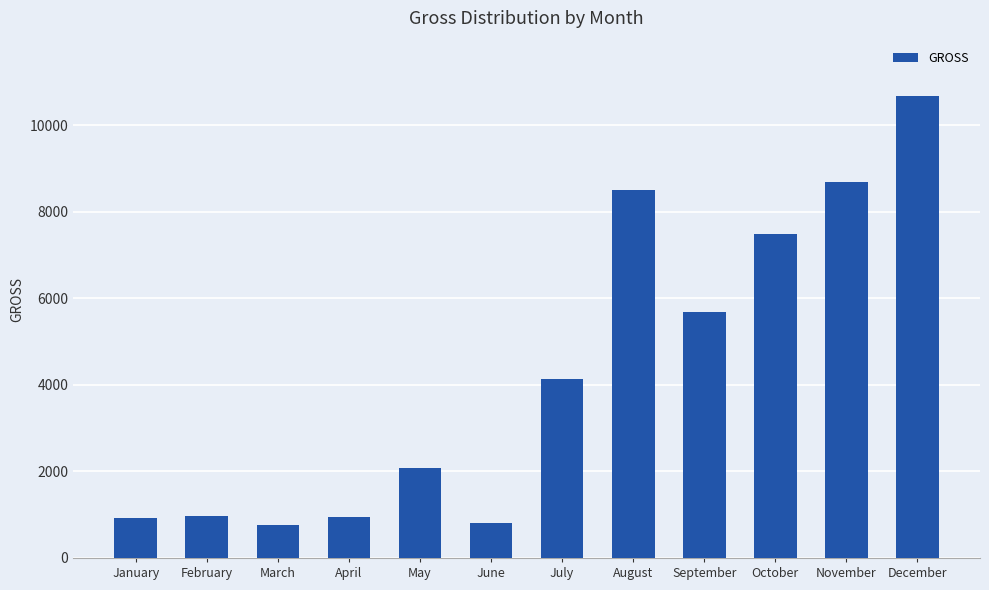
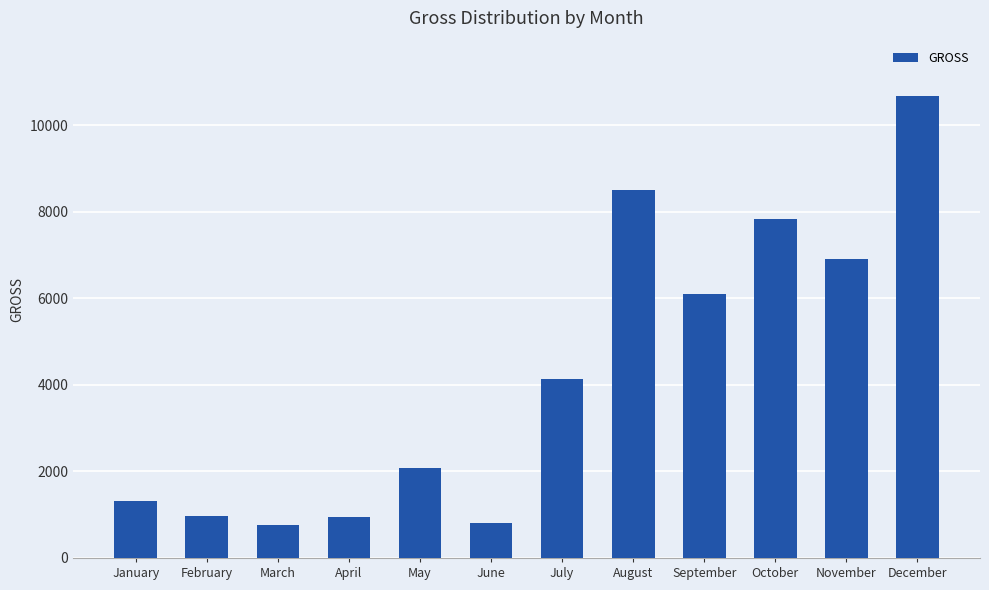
  {
-   "January": 900,
+   "January": 1300,
    "February": 1000,
    "March": 800,
    "April": 900,
    "May": 2100,
    "June": 800,
    "July": 4100,
    "August": 8500,
-   "September": 5700,
-   "October": 7500,
-   "November": 8700,
+   "September": 6100,
+   "October": 7800,
+   "November": 6900,
    "December": 10700
  }
